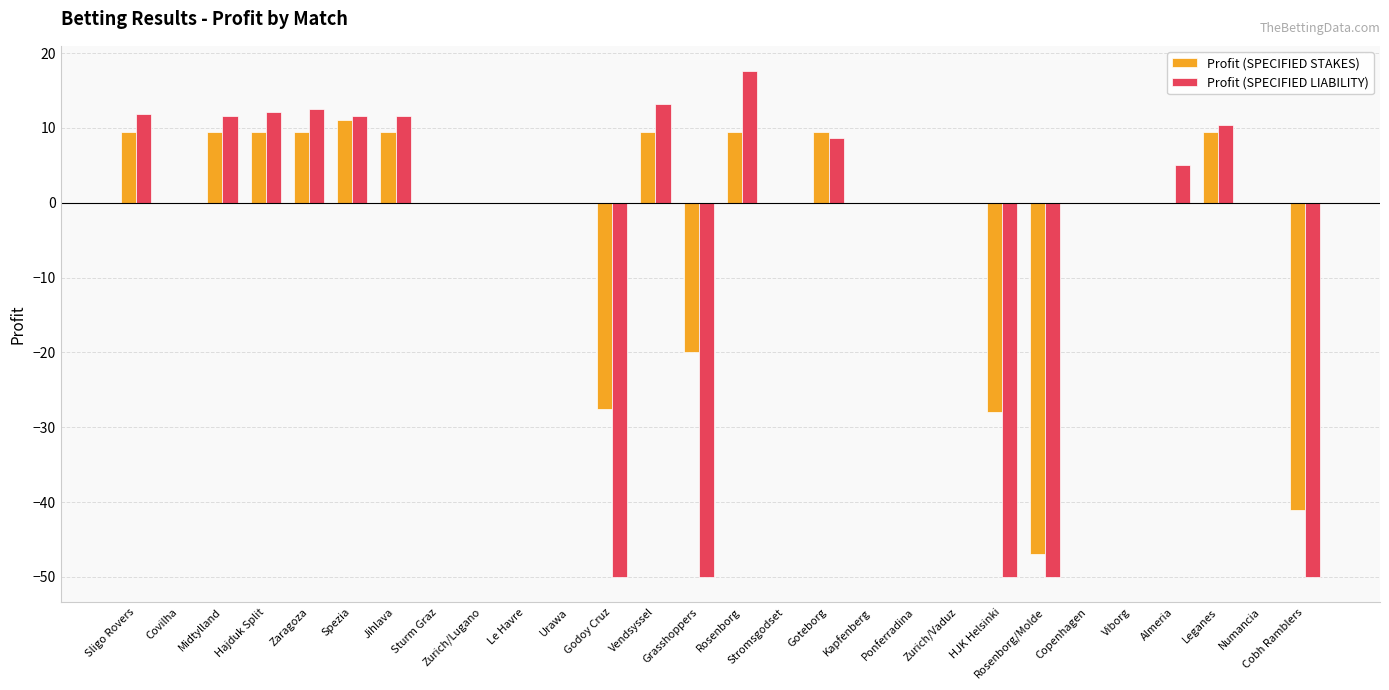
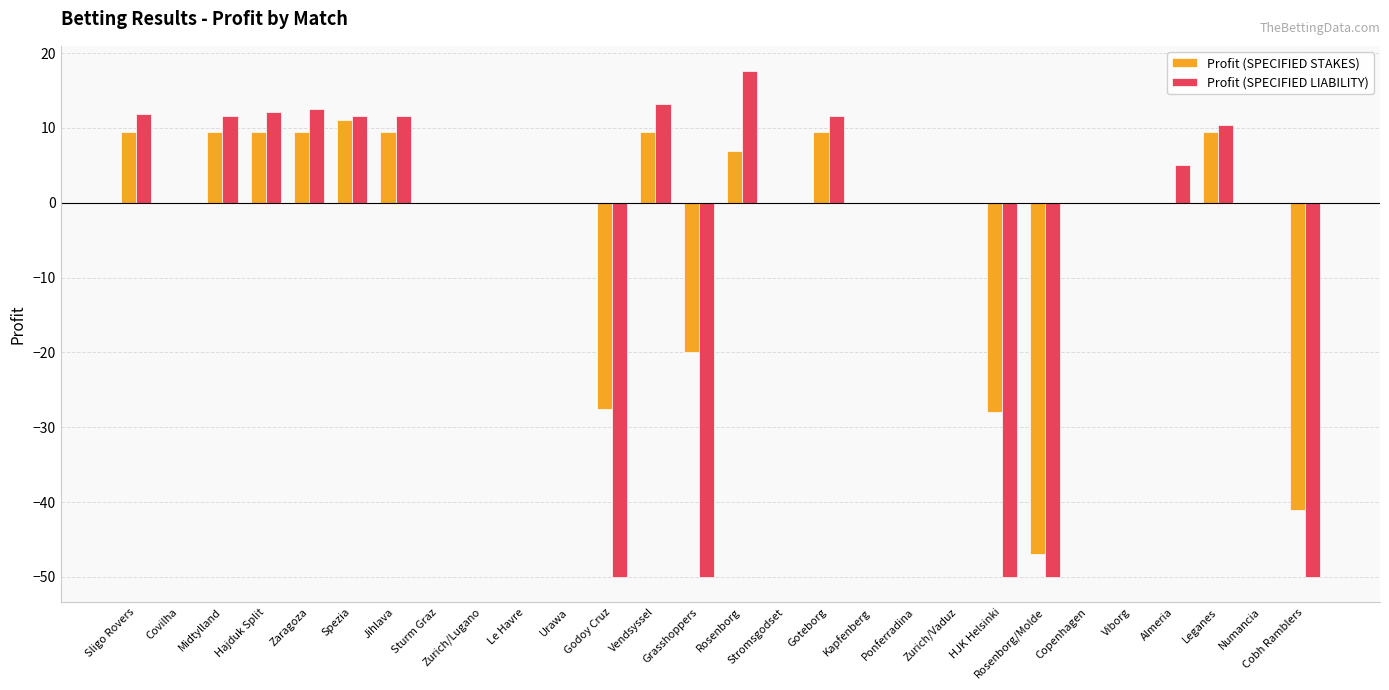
  {
    "Profit (SPECIFIED STAKES)": {
      "Sligo Rovers": 10,
      "Covilha": 0,
      "Midtylland": 10,
      "Hajduk Split": 10,
      "Zaragoza": 10,
      "Spezia": 11,
      "Jihlava": 10,
      "Sturm Graz": 0,
      "Zurich/Lugano": 0,
      "Le Havre": 0,
      "Urawa": 0,
      "Godoy Cruz": -28,
      "Vendsyssel": 10,
      "Grasshoppers": -20,
-     "Rosenborg": 10,
+     "Rosenborg": 7,
      "Stromsgodset": 0,
      "Goteborg": 10,
      "Kapfenberg": 0,
      "Ponferradina": 0,
      "Zurich/Vaduz": 0,
      "HJK Helsinki": -28,
      "Rosenborg/Molde": -47,
      "Copenhagen": 0,
      "Viborg": 0,
      "Almeria": 0,
      "Leganes": 10,
      "Numancia": 0,
      "Cobh Ramblers": -41
    },
    "Profit (SPECIFIED LIABILITY)": {
      "Sligo Rovers": 12,
      "Covilha": 0,
      "Midtylland": 12,
      "Hajduk Split": 12,
      "Zaragoza": 13,
      "Spezia": 12,
      "Jihlava": 12,
      "Sturm Graz": 0,
      "Zurich/Lugano": 0,
      "Le Havre": 0,
      "Urawa": 0,
      "Godoy Cruz": -50,
      "Vendsyssel": 13,
      "Grasshoppers": -50,
      "Rosenborg": 18,
      "Stromsgodset": 0,
-     "Goteborg": 9,
+     "Goteborg": 12,
      "Kapfenberg": 0,
      "Ponferradina": 0,
      "Zurich/Vaduz": 0,
      "HJK Helsinki": -50,
      "Rosenborg/Molde": -50,
      "Copenhagen": 0,
      "Viborg": 0,
      "Almeria": 5,
      "Leganes": 10,
      "Numancia": 0,
      "Cobh Ramblers": -50
    }
  }
